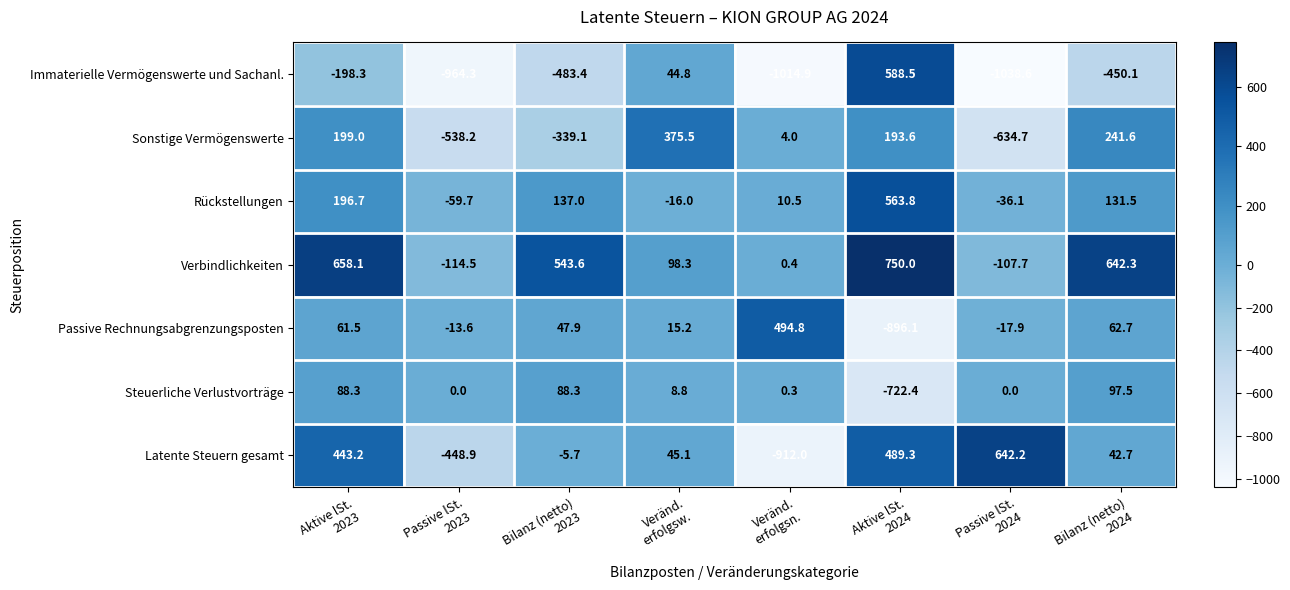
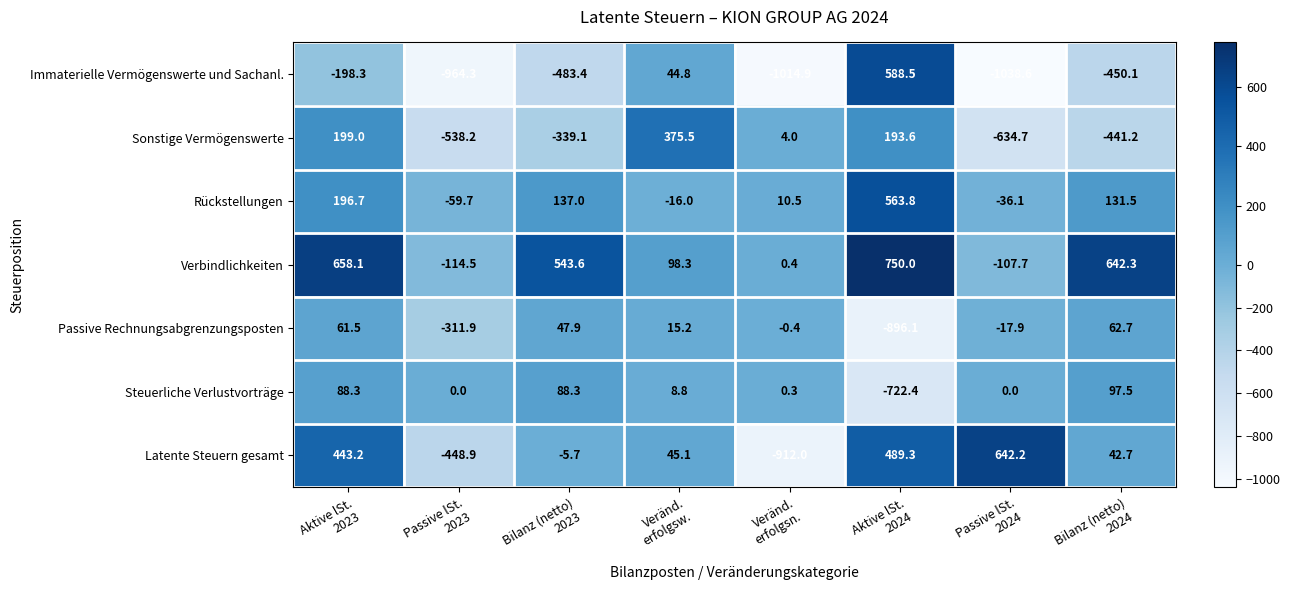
  {
    "Immaterielle Vermögenswerte und Sachanl.": {
      "Aktive lSt. 2023": -198.3,
      "Bilanz (netto) 2023": -483.4,
      "Veränd. erfolgsw.": 44.8,
      "Aktive lSt. 2024": 588.5,
      "Bilanz (netto) 2024": -450.1
    },
    "Sonstige Vermögenswerte": {
      "Aktive lSt. 2023": 199.0,
      "Passive lSt. 2023": -538.2,
      "Bilanz (netto) 2023": -339.1,
      "Veränd. erfolgsw.": 375.5,
      "Veränd. erfolgsn.": 4.0,
      "Aktive lSt. 2024": 193.6,
      "Passive lSt. 2024": -634.7,
-     "Bilanz (netto) 2024": 241.6
+     "Bilanz (netto) 2024": -441.2
    },
    "Rückstellungen": {
      "Aktive lSt. 2023": 196.7,
      "Passive lSt. 2023": -59.7,
      "Bilanz (netto) 2023": 137.0,
      "Veränd. erfolgsw.": -16.0,
      "Veränd. erfolgsn.": 10.5,
      "Aktive lSt. 2024": 563.8,
      "Passive lSt. 2024": -36.1,
      "Bilanz (netto) 2024": 131.5
    },
    "Verbindlichkeiten": {
      "Aktive lSt. 2023": 658.1,
      "Passive lSt. 2023": -114.5,
      "Bilanz (netto) 2023": 543.6,
      "Veränd. erfolgsw.": 98.3,
      "Veränd. erfolgsn.": 0.4,
      "Aktive lSt. 2024": 750.0,
      "Passive lSt. 2024": -107.7,
      "Bilanz (netto) 2024": 642.3
    },
    "Passive Rechnungsabgrenzungsposten": {
      "Aktive lSt. 2023": 61.5,
-     "Passive lSt. 2023": -13.6,
+     "Passive lSt. 2023": -311.9,
      "Bilanz (netto) 2023": 47.9,
      "Veränd. erfolgsw.": 15.2,
-     "Veränd. erfolgsn.": 494.8,
+     "Veränd. erfolgsn.": -0.4,
      "Passive lSt. 2024": -17.9,
      "Bilanz (netto) 2024": 62.7
    },
    "Steuerliche Verlustvorträge": {
      "Aktive lSt. 2023": 88.3,
      "Passive lSt. 2023": 0.0,
      "Bilanz (netto) 2023": 88.3,
      "Veränd. erfolgsw.": 8.8,
      "Veränd. erfolgsn.": 0.3,
      "Aktive lSt. 2024": -722.4,
      "Passive lSt. 2024": 0.0,
      "Bilanz (netto) 2024": 97.5
    },
    "Latente Steuern gesamt": {
      "Aktive lSt. 2023": 443.2,
      "Passive lSt. 2023": -448.9,
      "Bilanz (netto) 2023": -5.7,
      "Veränd. erfolgsw.": 45.1,
      "Aktive lSt. 2024": 489.3,
      "Passive lSt. 2024": 642.2,
      "Bilanz (netto) 2024": 42.7
    }
  }
